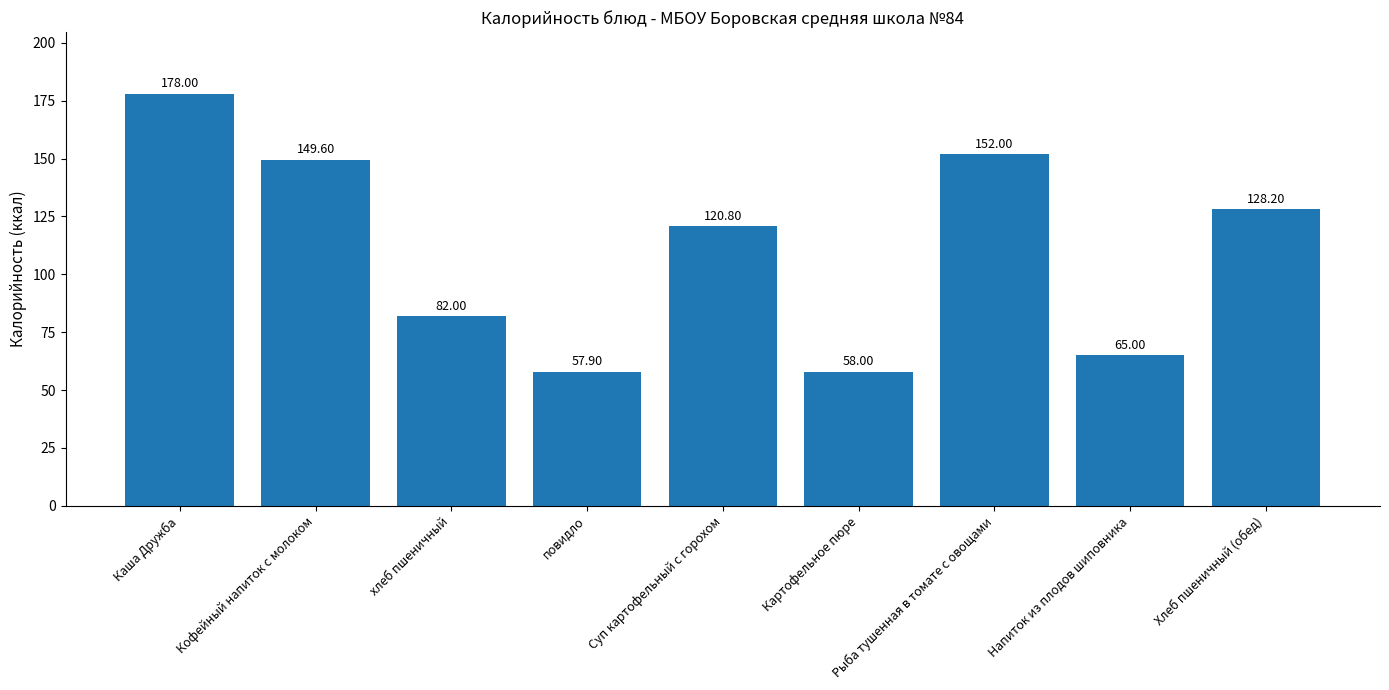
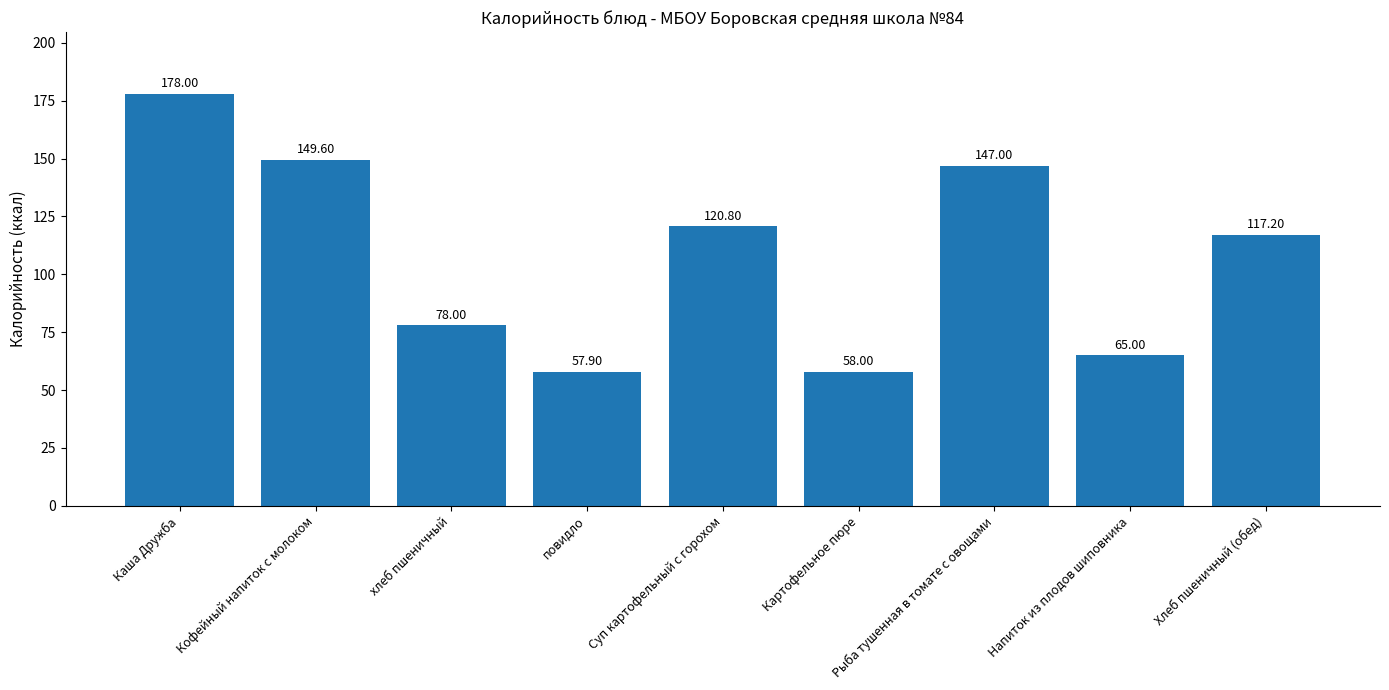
  {
    "Каша Дружба": 178.00,
    "Кофейный напиток с молоком": 149.60,
-   "хлеб пшеничный": 82.00,
+   "хлеб пшеничный": 78.00,
    "повидло": 57.90,
    "Суп картофельный с горохом": 120.80,
    "Картофельное пюре": 58.00,
-   "Рыба тушенная в томате с овощами": 152.00,
+   "Рыба тушенная в томате с овощами": 147.00,
    "Напиток из плодов шиповника": 65.00,
-   "Хлеб пшеничный (обед)": 128.20
+   "Хлеб пшеничный (обед)": 117.20
  }
